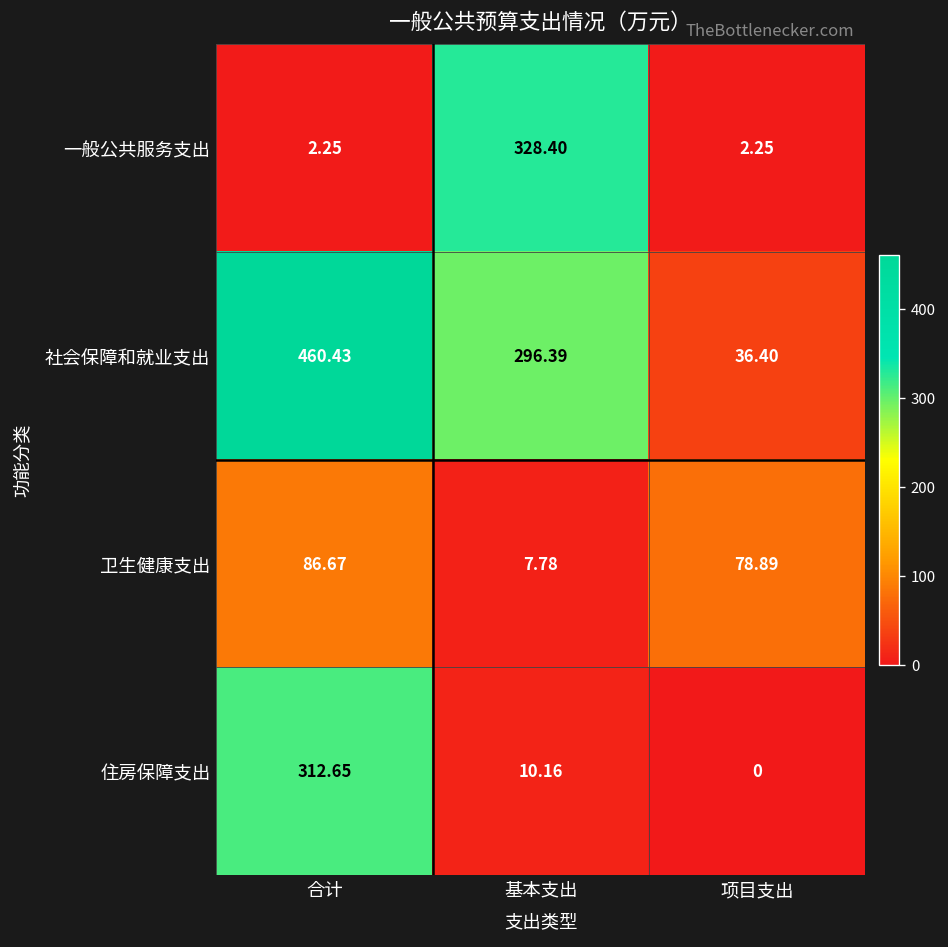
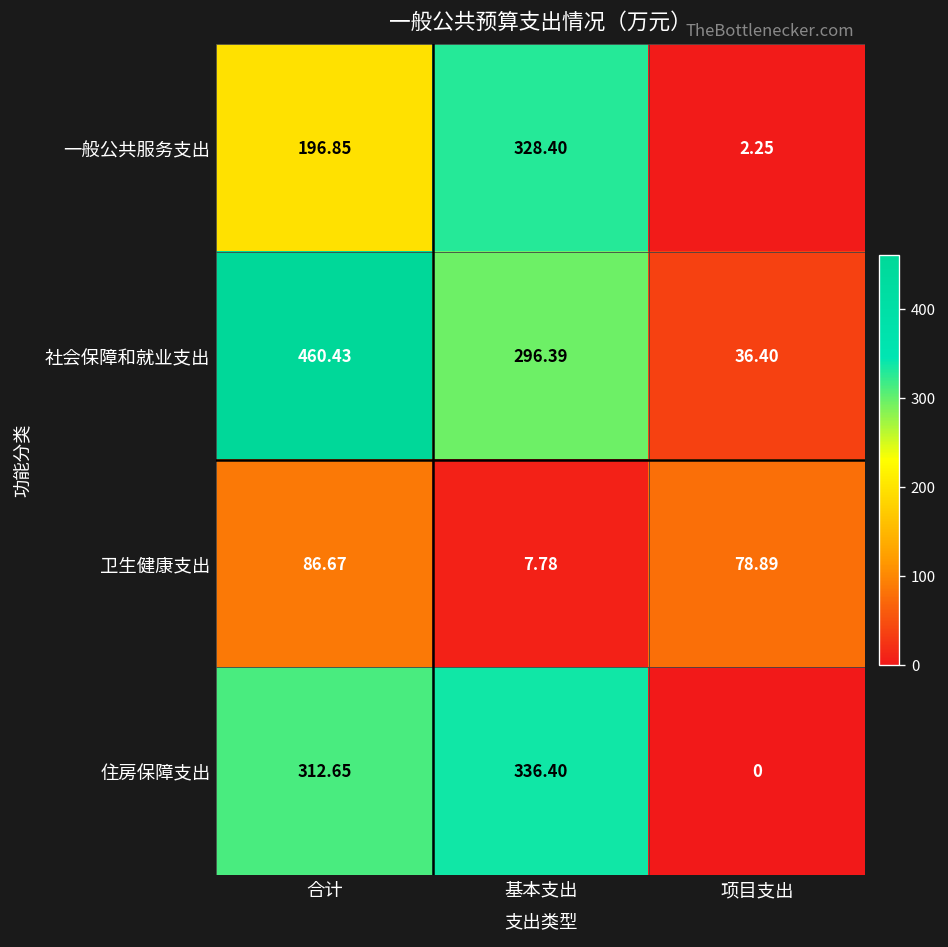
  {
    "一般公共服务支出": {
-     "合计": 2.25,
+     "合计": 196.85,
      "基本支出": 328.40,
      "项目支出": 2.25
    },
    "社会保障和就业支出": {
      "合计": 460.43,
      "基本支出": 296.39,
      "项目支出": 36.40
    },
    "卫生健康支出": {
      "合计": 86.67,
      "基本支出": 7.78,
      "项目支出": 78.89
    },
    "住房保障支出": {
      "合计": 312.65,
-     "基本支出": 10.16,
+     "基本支出": 336.40,
      "项目支出": 0
    }
  }
